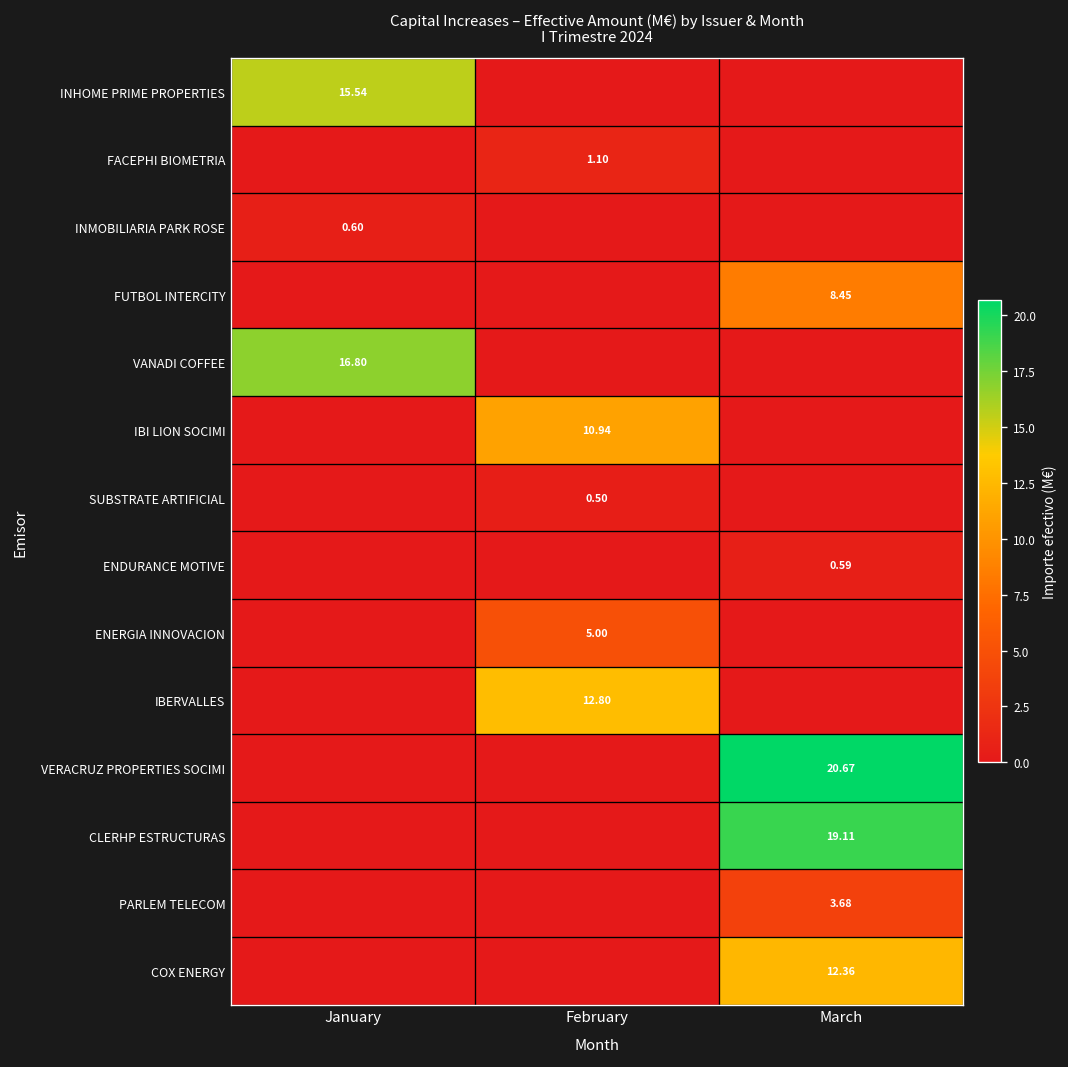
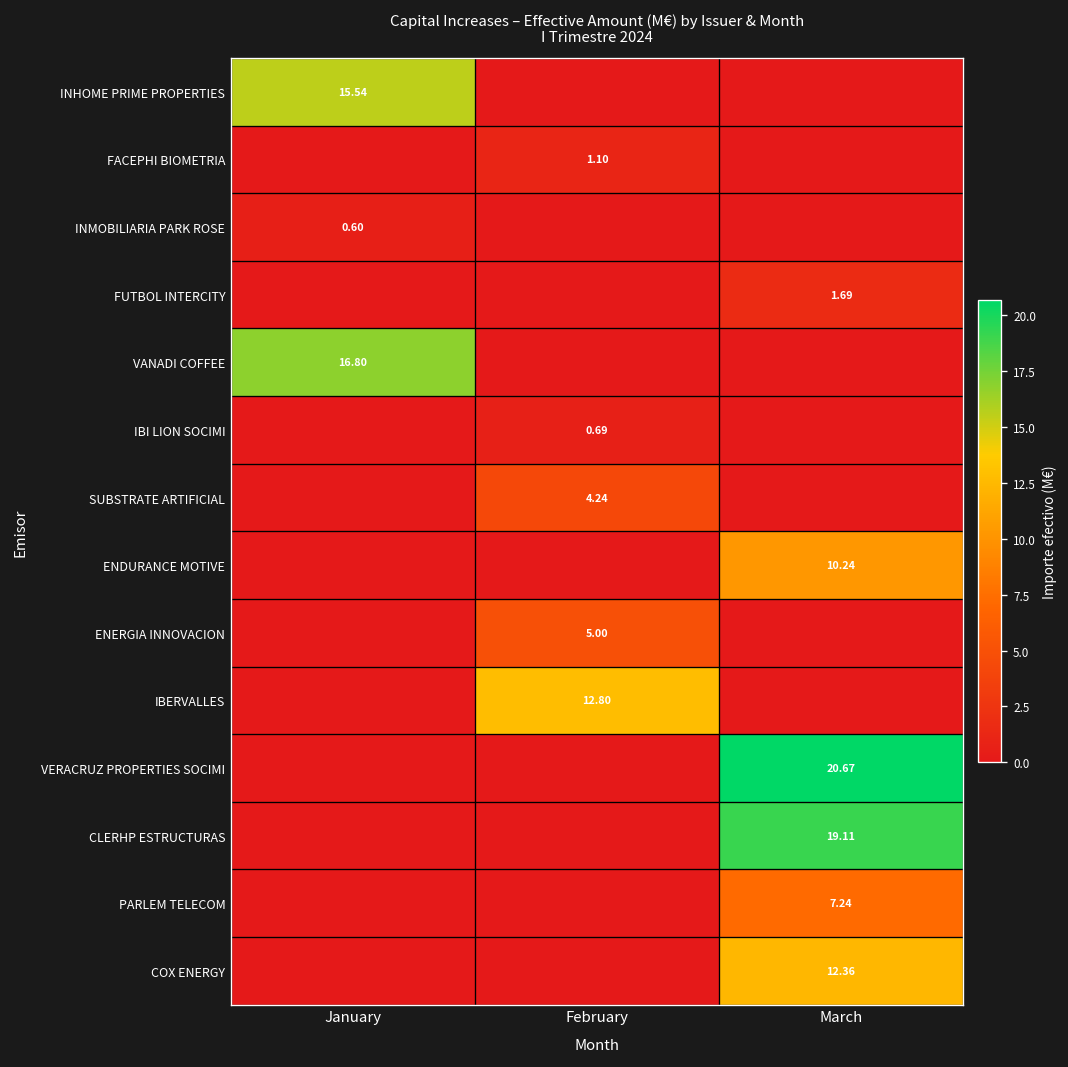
  {
    "INHOME PRIME PROPERTIES": {
      "January": 15.54
    },
    "FACEPHI BIOMETRIA": {
      "February": 1.10
    },
    "INMOBILIARIA PARK ROSE": {
      "January": 0.60
    },
    "FUTBOL INTERCITY": {
-     "March": 8.45
+     "March": 1.69
    },
    "VANADI COFFEE": {
      "January": 16.80
    },
    "IBI LION SOCIMI": {
-     "February": 10.94
+     "February": 0.69
    },
    "SUBSTRATE ARTIFICIAL": {
-     "February": 0.50
+     "February": 4.24
    },
    "ENDURANCE MOTIVE": {
-     "March": 0.59
+     "March": 10.24
    },
    "ENERGIA INNOVACION": {
      "February": 5.00
    },
    "IBERVALLES": {
      "February": 12.80
    },
    "VERACRUZ PROPERTIES SOCIMI": {
      "March": 20.67
    },
    "CLERHP ESTRUCTURAS": {
      "March": 19.11
    },
    "PARLEM TELECOM": {
-     "March": 3.68
+     "March": 7.24
    },
    "COX ENERGY": {
      "March": 12.36
    }
  }
